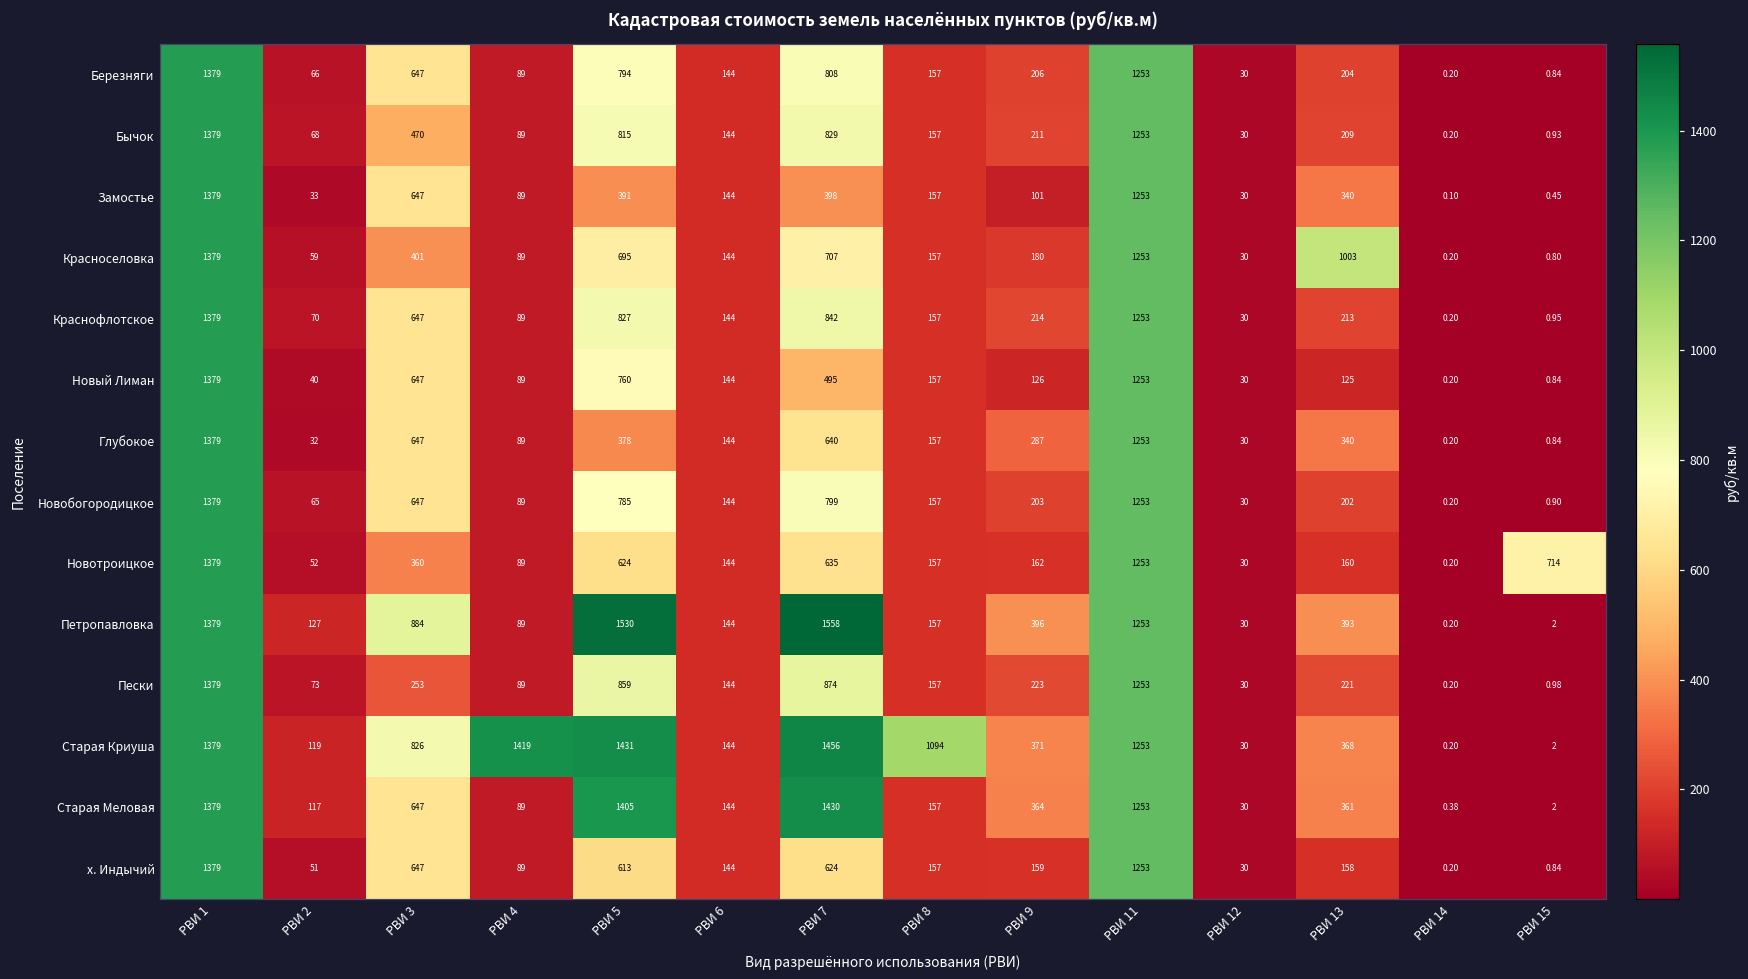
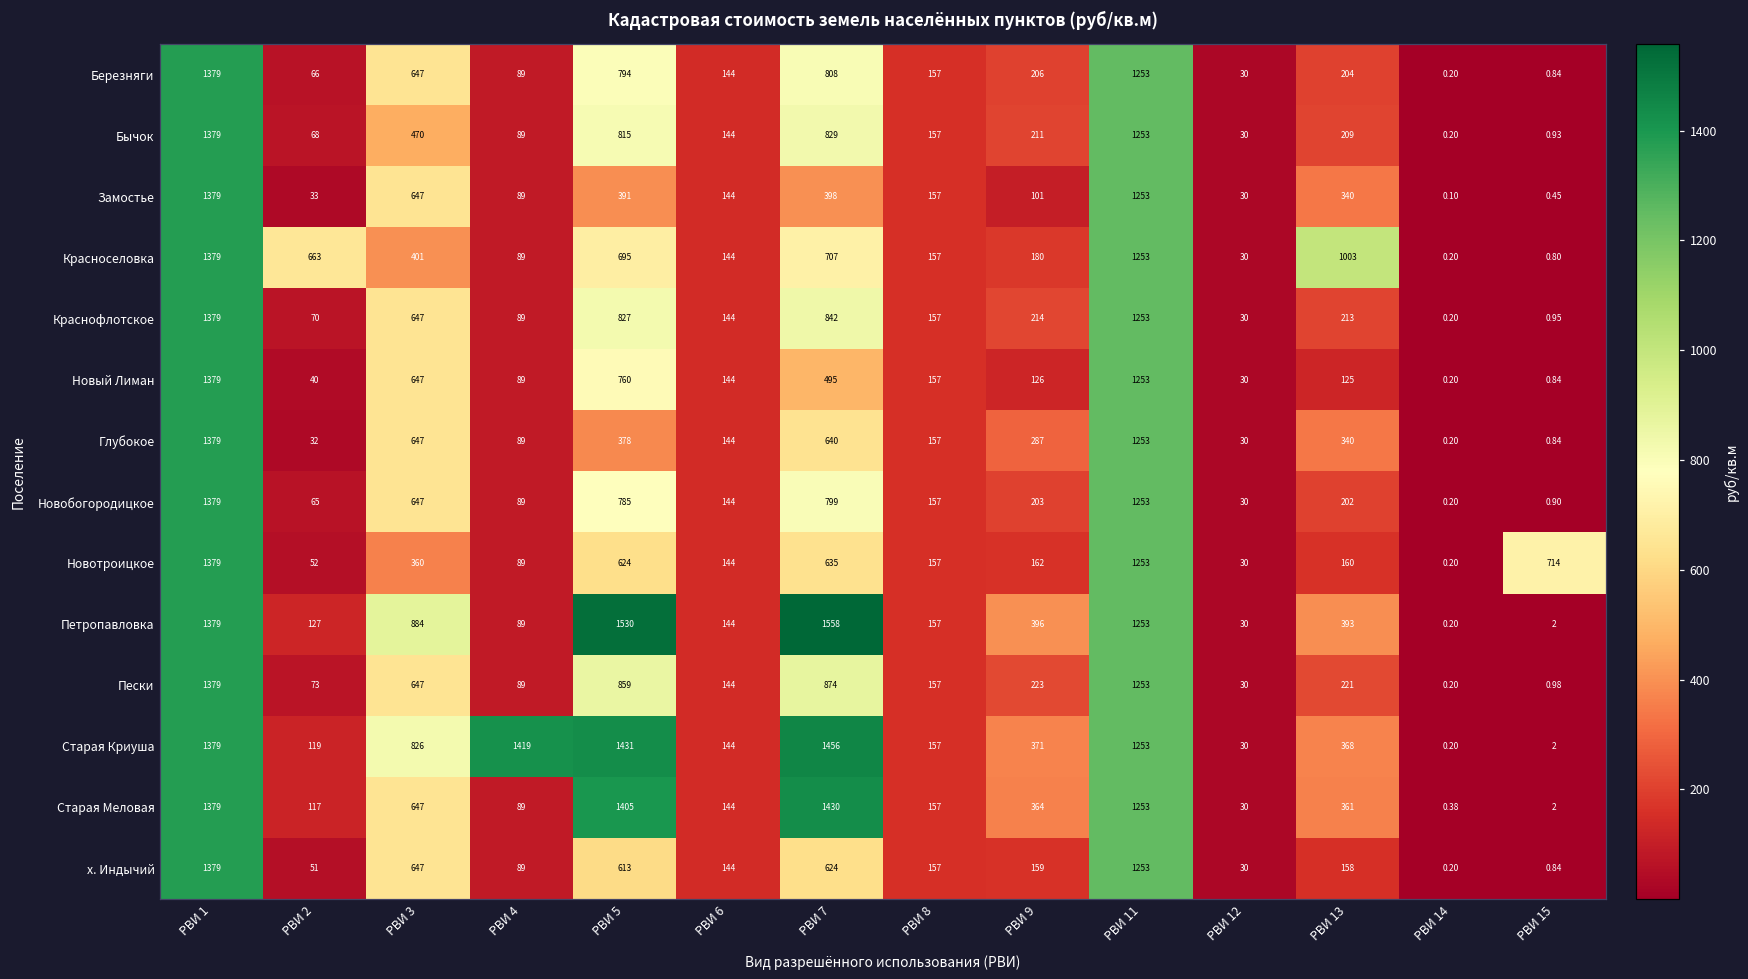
  {
    "Березняги": {
      "РВИ 1": 1379,
      "РВИ 2": 66,
      "РВИ 3": 647,
      "РВИ 4": 89,
      "РВИ 5": 794,
      "РВИ 6": 144,
      "РВИ 7": 808,
      "РВИ 8": 157,
      "РВИ 9": 206,
      "РВИ 11": 1253,
      "РВИ 12": 30,
      "РВИ 13": 204,
      "РВИ 14": 0.20,
      "РВИ 15": 0.84
    },
    "Бычок": {
      "РВИ 1": 1379,
      "РВИ 2": 68,
      "РВИ 3": 470,
      "РВИ 4": 89,
      "РВИ 5": 815,
      "РВИ 6": 144,
      "РВИ 7": 829,
      "РВИ 8": 157,
      "РВИ 9": 211,
      "РВИ 11": 1253,
      "РВИ 12": 30,
      "РВИ 13": 209,
      "РВИ 14": 0.20,
      "РВИ 15": 0.93
    },
    "Замостье": {
      "РВИ 1": 1379,
      "РВИ 2": 33,
      "РВИ 3": 647,
      "РВИ 4": 89,
      "РВИ 5": 391,
      "РВИ 6": 144,
      "РВИ 7": 398,
      "РВИ 8": 157,
      "РВИ 9": 101,
      "РВИ 11": 1253,
      "РВИ 12": 30,
      "РВИ 13": 340,
      "РВИ 14": 0.10,
      "РВИ 15": 0.45
    },
    "Красноселовка": {
      "РВИ 1": 1379,
-     "РВИ 2": 59,
+     "РВИ 2": 663,
      "РВИ 3": 401,
      "РВИ 4": 89,
      "РВИ 5": 695,
      "РВИ 6": 144,
      "РВИ 7": 707,
      "РВИ 8": 157,
      "РВИ 9": 180,
      "РВИ 11": 1253,
      "РВИ 12": 30,
      "РВИ 13": 1003,
      "РВИ 14": 0.20,
      "РВИ 15": 0.80
    },
    "Краснофлотское": {
      "РВИ 1": 1379,
      "РВИ 2": 70,
      "РВИ 3": 647,
      "РВИ 4": 89,
      "РВИ 5": 827,
      "РВИ 6": 144,
      "РВИ 7": 842,
      "РВИ 8": 157,
      "РВИ 9": 214,
      "РВИ 11": 1253,
      "РВИ 12": 30,
      "РВИ 13": 213,
      "РВИ 14": 0.20,
      "РВИ 15": 0.95
    },
    "Новый Лиман": {
      "РВИ 1": 1379,
      "РВИ 2": 40,
      "РВИ 3": 647,
      "РВИ 4": 89,
      "РВИ 5": 760,
      "РВИ 6": 144,
      "РВИ 7": 495,
      "РВИ 8": 157,
      "РВИ 9": 126,
      "РВИ 11": 1253,
      "РВИ 12": 30,
      "РВИ 13": 125,
      "РВИ 14": 0.20,
      "РВИ 15": 0.84
    },
    "Глубокое": {
      "РВИ 1": 1379,
      "РВИ 2": 32,
      "РВИ 3": 647,
      "РВИ 4": 89,
      "РВИ 5": 378,
      "РВИ 6": 144,
      "РВИ 7": 640,
      "РВИ 8": 157,
      "РВИ 9": 287,
      "РВИ 11": 1253,
      "РВИ 12": 30,
      "РВИ 13": 340,
      "РВИ 14": 0.20,
      "РВИ 15": 0.84
    },
    "Новобогородицкое": {
      "РВИ 1": 1379,
      "РВИ 2": 65,
      "РВИ 3": 647,
      "РВИ 4": 89,
      "РВИ 5": 785,
      "РВИ 6": 144,
      "РВИ 7": 799,
      "РВИ 8": 157,
      "РВИ 9": 203,
      "РВИ 11": 1253,
      "РВИ 12": 30,
      "РВИ 13": 202,
      "РВИ 14": 0.20,
      "РВИ 15": 0.90
    },
    "Новотроицкое": {
      "РВИ 1": 1379,
      "РВИ 2": 52,
      "РВИ 3": 360,
      "РВИ 4": 89,
      "РВИ 5": 624,
      "РВИ 6": 144,
      "РВИ 7": 635,
      "РВИ 8": 157,
      "РВИ 9": 162,
      "РВИ 11": 1253,
      "РВИ 12": 30,
      "РВИ 13": 160,
      "РВИ 14": 0.20,
      "РВИ 15": 714
    },
    "Петропавловка": {
      "РВИ 1": 1379,
      "РВИ 2": 127,
      "РВИ 3": 884,
      "РВИ 4": 89,
      "РВИ 5": 1530,
      "РВИ 6": 144,
      "РВИ 7": 1558,
      "РВИ 8": 157,
      "РВИ 9": 396,
      "РВИ 11": 1253,
      "РВИ 12": 30,
      "РВИ 13": 393,
      "РВИ 14": 0.20,
      "РВИ 15": 2
    },
    "Пески": {
      "РВИ 1": 1379,
      "РВИ 2": 73,
-     "РВИ 3": 253,
+     "РВИ 3": 647,
      "РВИ 4": 89,
      "РВИ 5": 859,
      "РВИ 6": 144,
      "РВИ 7": 874,
      "РВИ 8": 157,
      "РВИ 9": 223,
      "РВИ 11": 1253,
      "РВИ 12": 30,
      "РВИ 13": 221,
      "РВИ 14": 0.20,
      "РВИ 15": 0.98
    },
    "Старая Криуша": {
      "РВИ 1": 1379,
      "РВИ 2": 119,
      "РВИ 3": 826,
      "РВИ 4": 1419,
      "РВИ 5": 1431,
      "РВИ 6": 144,
      "РВИ 7": 1456,
-     "РВИ 8": 1094,
+     "РВИ 8": 157,
      "РВИ 9": 371,
      "РВИ 11": 1253,
      "РВИ 12": 30,
      "РВИ 13": 368,
      "РВИ 14": 0.20,
      "РВИ 15": 2
    },
    "Старая Меловая": {
      "РВИ 1": 1379,
      "РВИ 2": 117,
      "РВИ 3": 647,
      "РВИ 4": 89,
      "РВИ 5": 1405,
      "РВИ 6": 144,
      "РВИ 7": 1430,
      "РВИ 8": 157,
      "РВИ 9": 364,
      "РВИ 11": 1253,
      "РВИ 12": 30,
      "РВИ 13": 361,
      "РВИ 14": 0.38,
      "РВИ 15": 2
    },
    "х. Индычий": {
      "РВИ 1": 1379,
      "РВИ 2": 51,
      "РВИ 3": 647,
      "РВИ 4": 89,
      "РВИ 5": 613,
      "РВИ 6": 144,
      "РВИ 7": 624,
      "РВИ 8": 157,
      "РВИ 9": 159,
      "РВИ 11": 1253,
      "РВИ 12": 30,
      "РВИ 13": 158,
      "РВИ 14": 0.20,
      "РВИ 15": 0.84
    }
  }
